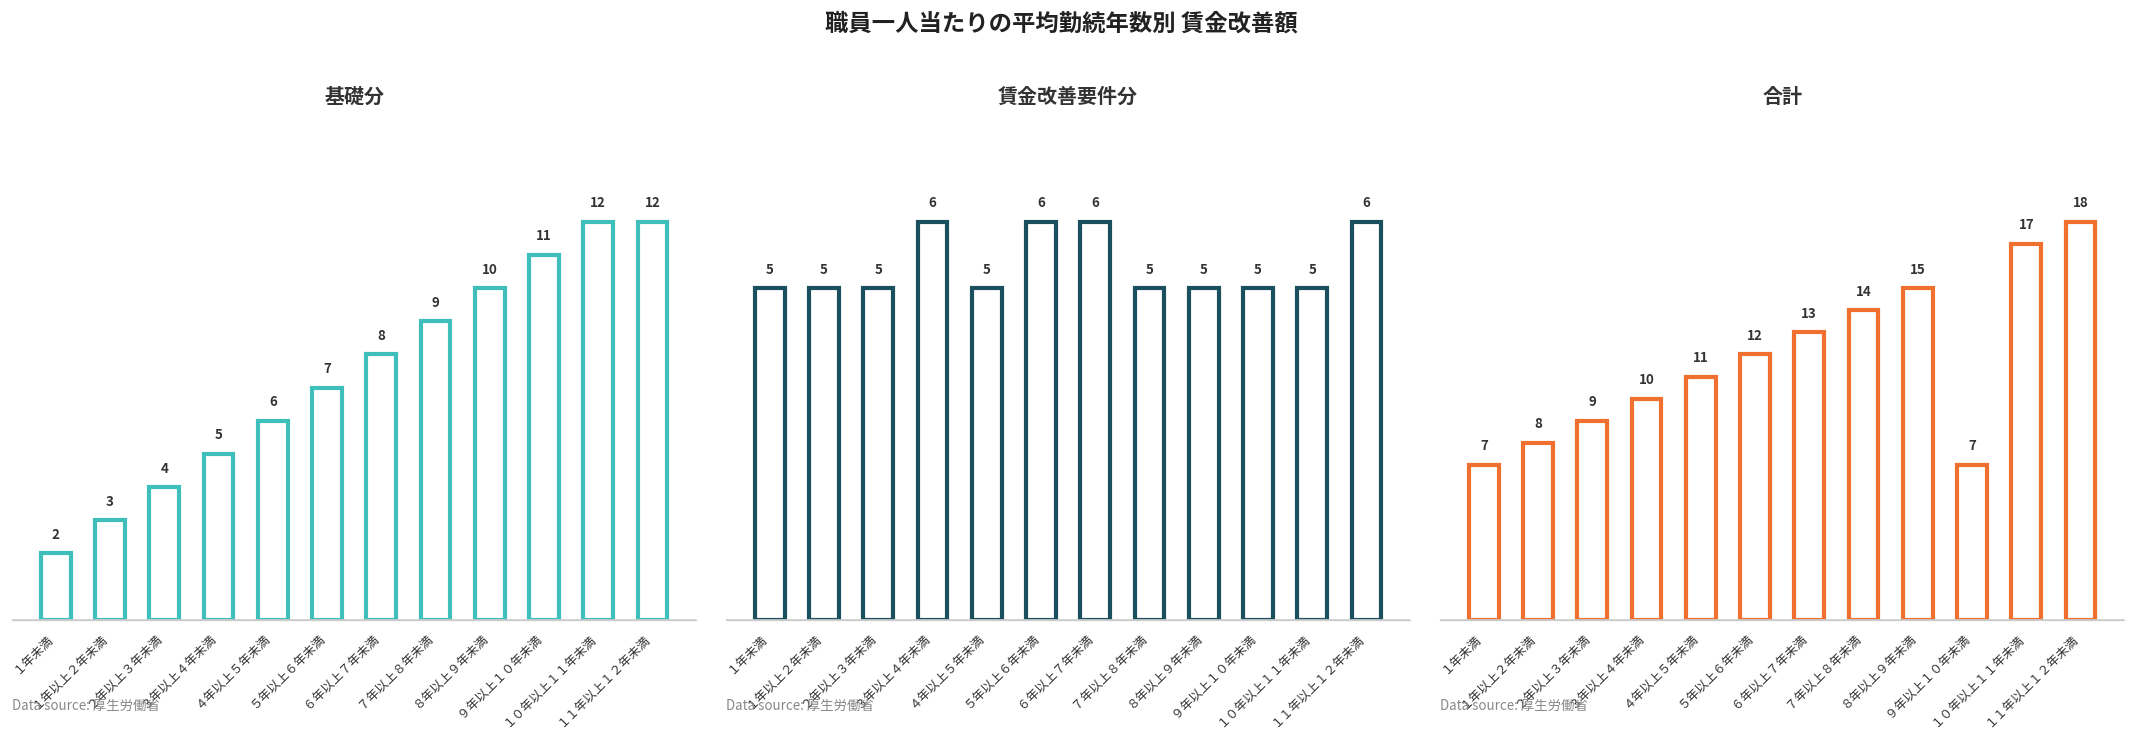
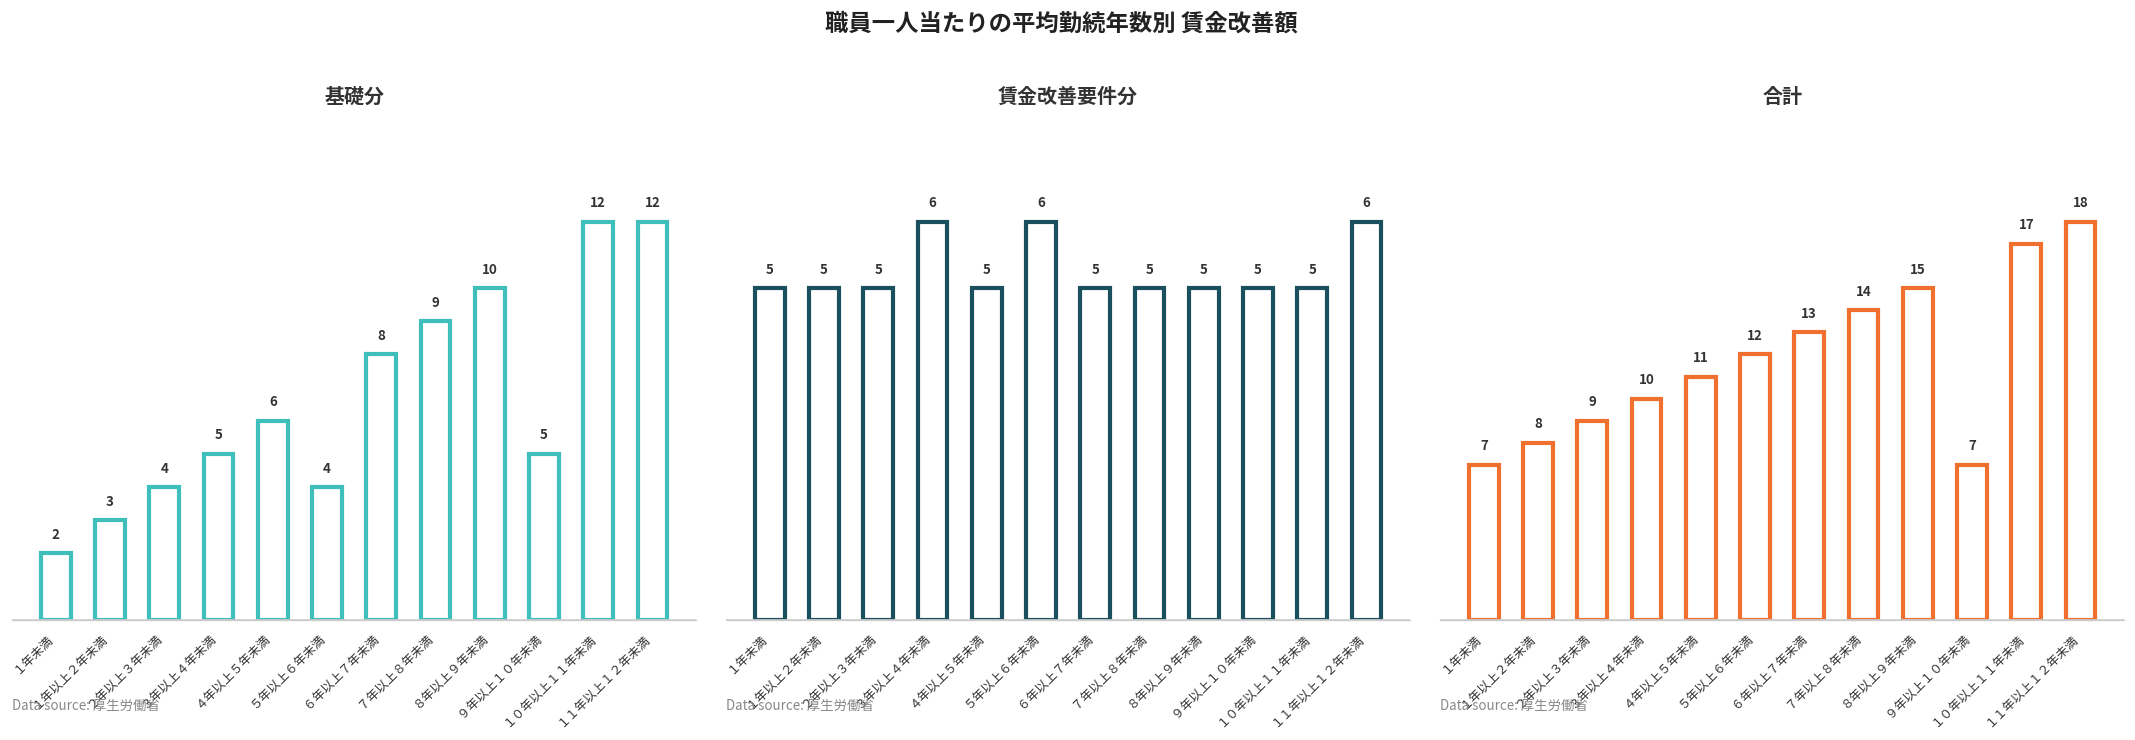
  {
    "基礎分": {
      "１年未満": 2,
      "１年以上２年未満": 3,
      "２年以上３年未満": 4,
      "３年以上４年未満": 5,
      "４年以上５年未満": 6,
-     "５年以上６年未満": 7,
+     "５年以上６年未満": 4,
      "６年以上７年未満": 8,
      "７年以上８年未満": 9,
      "８年以上９年未満": 10,
-     "９年以上１０年未満": 11,
+     "９年以上１０年未満": 5,
      "１０年以上１１年未満": 12,
      "１１年以上１２年未満": 12
    },
    "賃金改善要件分": {
      "１年未満": 5,
      "１年以上２年未満": 5,
      "２年以上３年未満": 5,
      "３年以上４年未満": 6,
      "４年以上５年未満": 5,
      "５年以上６年未満": 6,
-     "６年以上７年未満": 6,
+     "６年以上７年未満": 5,
      "７年以上８年未満": 5,
      "８年以上９年未満": 5,
      "９年以上１０年未満": 5,
      "１０年以上１１年未満": 5,
      "１１年以上１２年未満": 6
    },
    "合計": {
      "１年未満": 7,
      "１年以上２年未満": 8,
      "２年以上３年未満": 9,
      "３年以上４年未満": 10,
      "４年以上５年未満": 11,
      "５年以上６年未満": 12,
      "６年以上７年未満": 13,
      "７年以上８年未満": 14,
      "８年以上９年未満": 15,
      "９年以上１０年未満": 7,
      "１０年以上１１年未満": 17,
      "１１年以上１２年未満": 18
    }
  }
